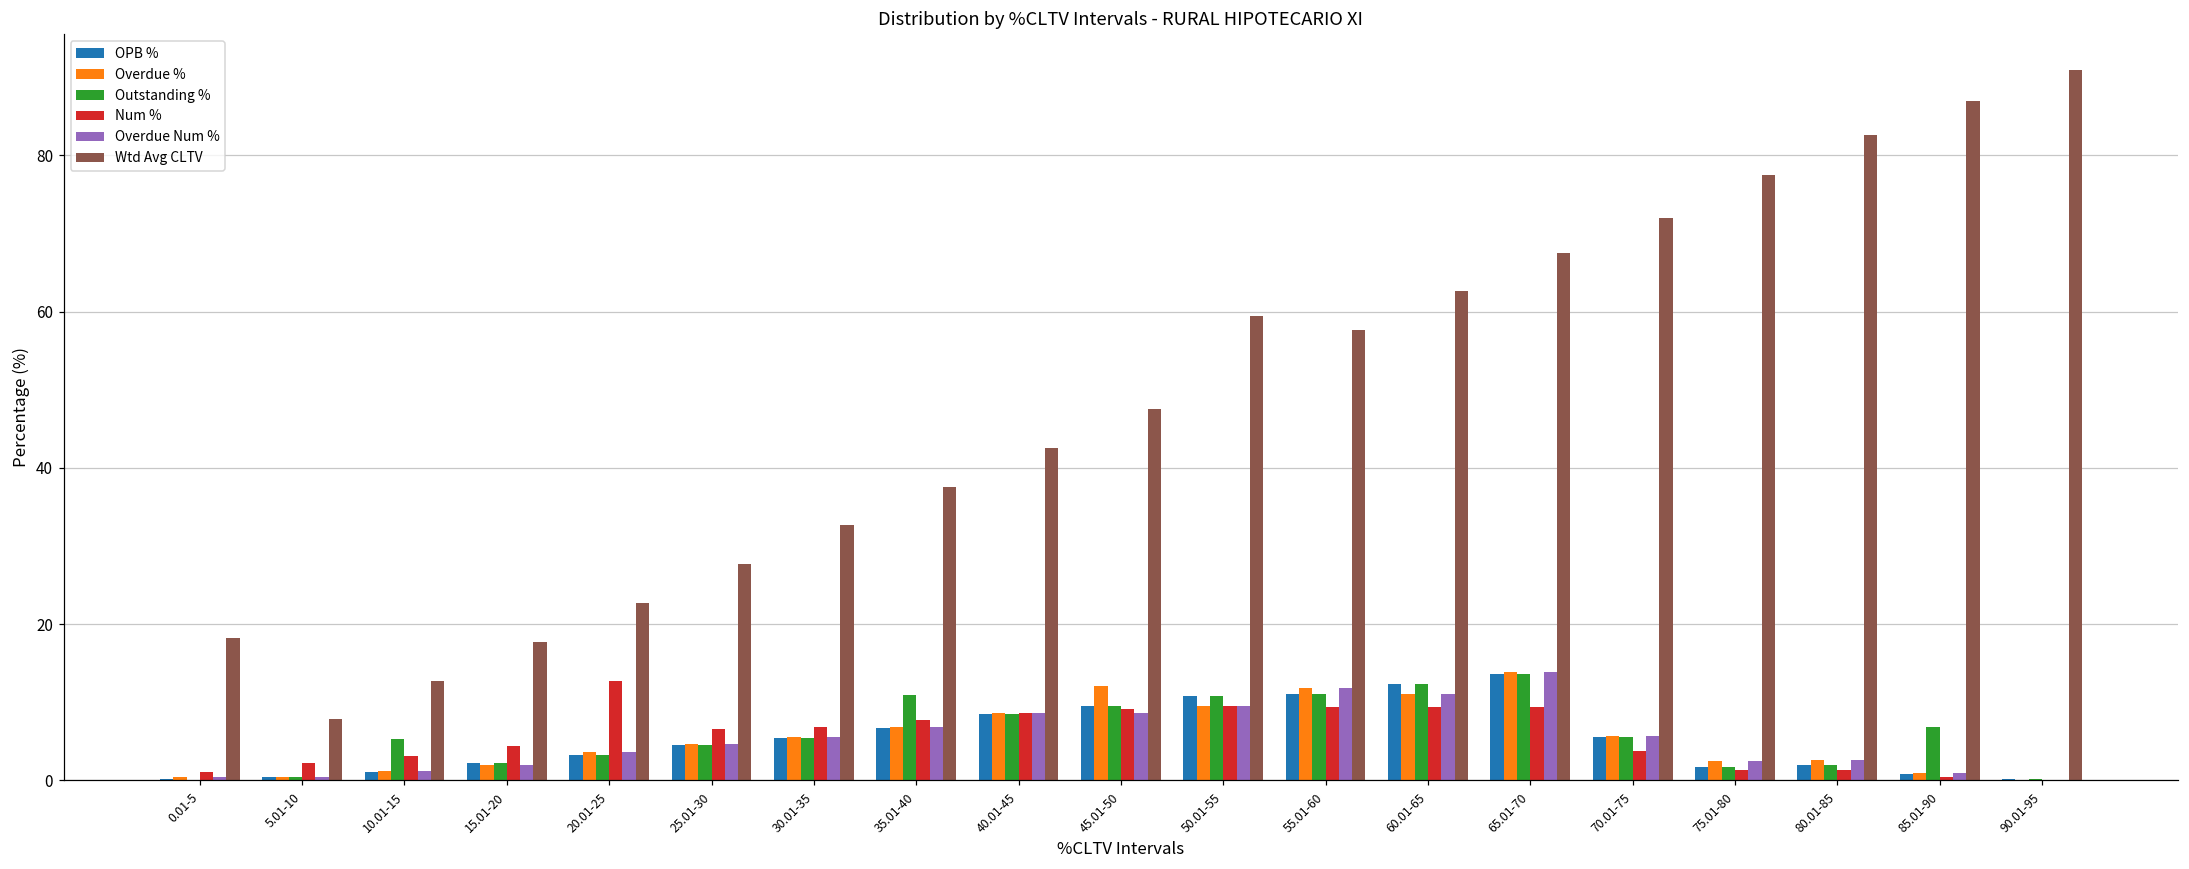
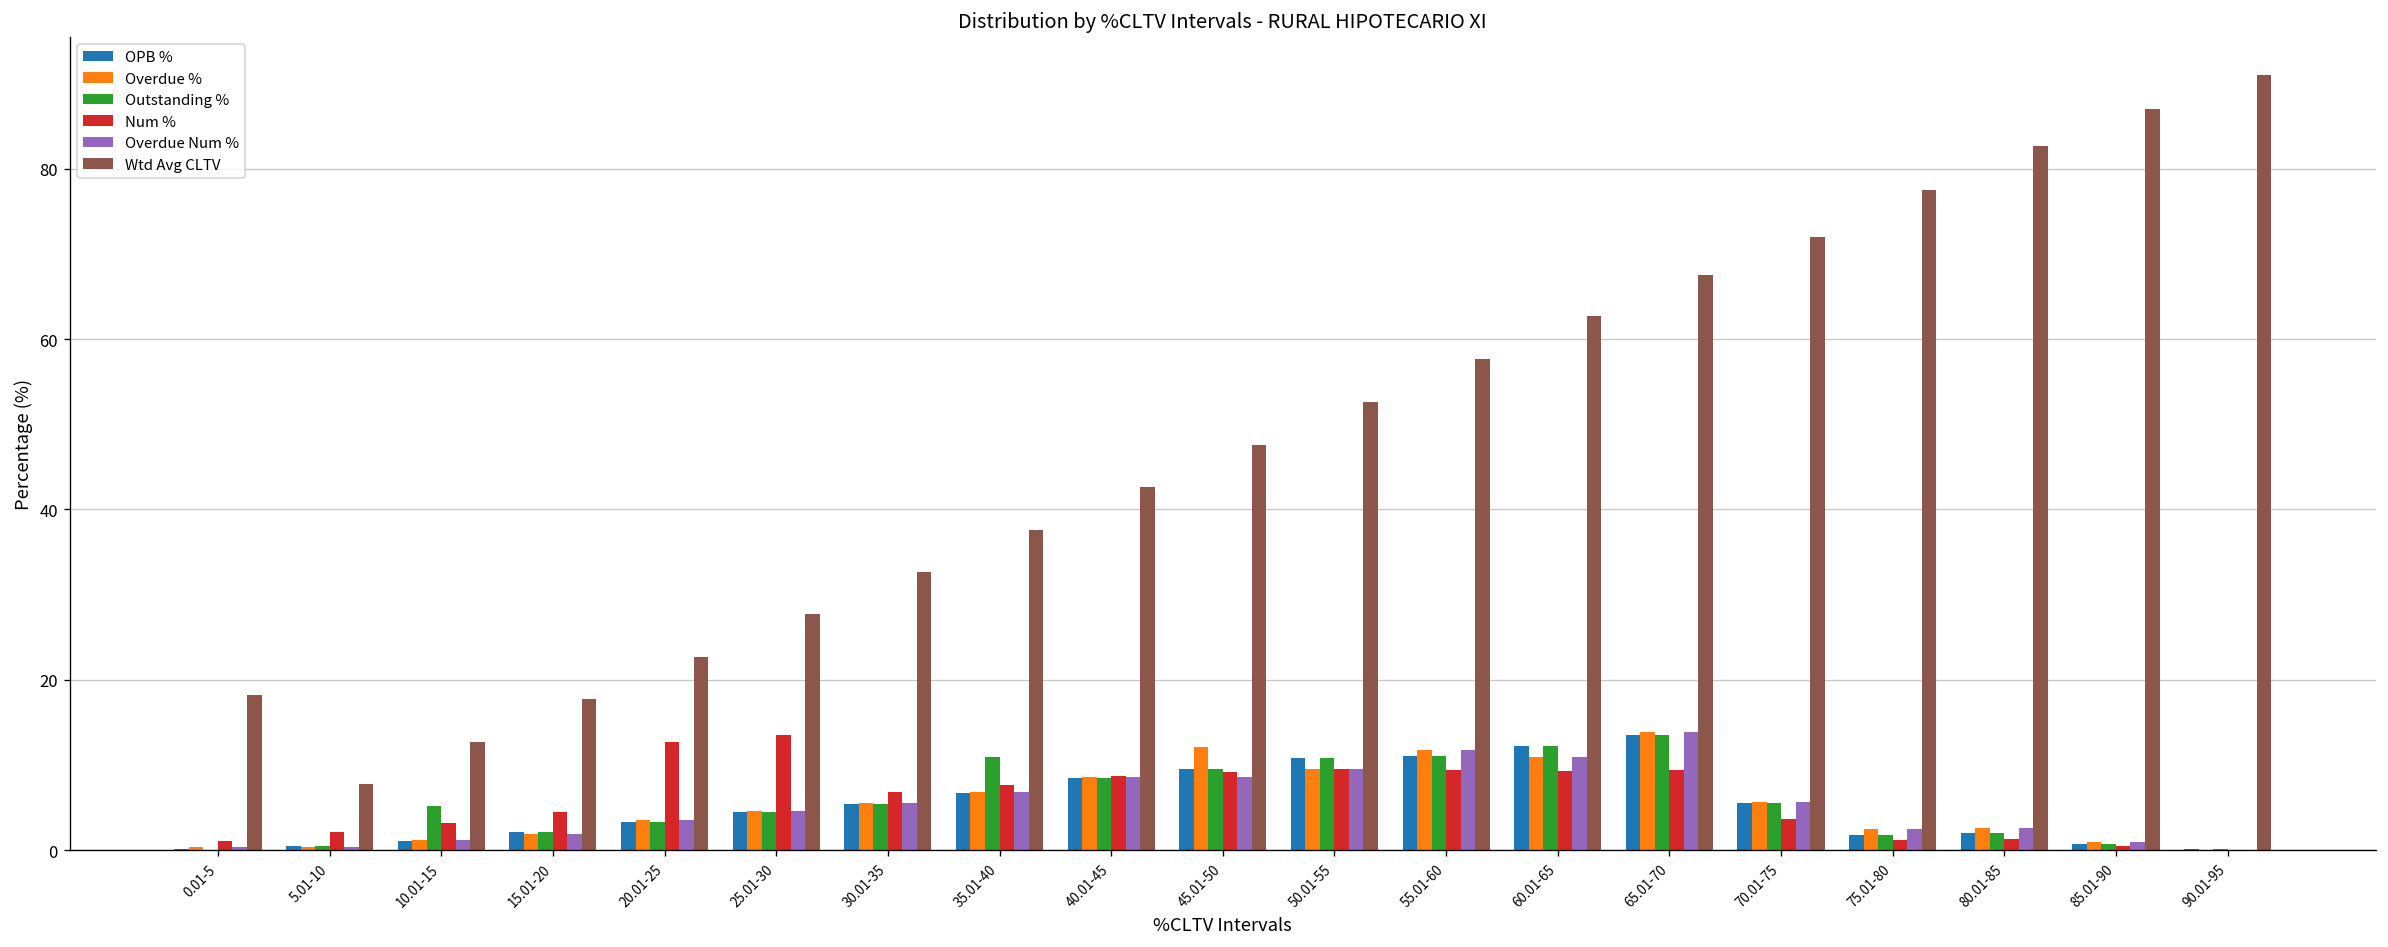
  {
    "OPB %": {
      "5.01-10": 0,
      "10.01-15": 1,
      "15.01-20": 2,
      "20.01-25": 3,
      "25.01-30": 5,
      "30.01-35": 5,
      "35.01-40": 7,
      "40.01-45": 8,
      "45.01-50": 10,
      "50.01-55": 11,
      "55.01-60": 11,
      "60.01-65": 12,
      "65.01-70": 14,
      "70.01-75": 6,
      "75.01-80": 2,
      "80.01-85": 2,
      "85.01-90": 1
    },
    "Overdue %": {
      "0.01-5": 0,
      "5.01-10": 0,
      "10.01-15": 1,
      "15.01-20": 2,
      "20.01-25": 4,
      "25.01-30": 5,
      "30.01-35": 6,
      "35.01-40": 7,
      "40.01-45": 9,
      "45.01-50": 12,
      "50.01-55": 10,
      "55.01-60": 12,
      "60.01-65": 11,
      "65.01-70": 14,
      "70.01-75": 6,
      "75.01-80": 2,
      "80.01-85": 3,
      "85.01-90": 1
    },
    "Outstanding %": {
      "5.01-10": 0,
      "10.01-15": 5,
      "15.01-20": 2,
      "20.01-25": 3,
      "25.01-30": 5,
      "30.01-35": 5,
      "35.01-40": 11,
      "40.01-45": 8,
      "45.01-50": 10,
      "50.01-55": 11,
      "55.01-60": 11,
      "60.01-65": 12,
      "65.01-70": 14,
      "70.01-75": 6,
      "75.01-80": 2,
      "80.01-85": 2,
-     "85.01-90": 7
+     "85.01-90": 1
    },
    "Num %": {
      "0.01-5": 1,
      "5.01-10": 2,
      "10.01-15": 3,
      "15.01-20": 4,
      "20.01-25": 13,
-     "25.01-30": 7,
+     "25.01-30": 14,
      "30.01-35": 7,
      "35.01-40": 8,
      "40.01-45": 9,
      "45.01-50": 9,
      "50.01-55": 10,
      "55.01-60": 9,
      "60.01-65": 9,
      "65.01-70": 9,
      "70.01-75": 4,
      "75.01-80": 1,
      "80.01-85": 1,
      "85.01-90": 0
    },
    "Overdue Num %": {
      "0.01-5": 0,
      "5.01-10": 0,
      "10.01-15": 1,
      "15.01-20": 2,
      "20.01-25": 4,
      "25.01-30": 5,
      "30.01-35": 6,
      "35.01-40": 7,
      "40.01-45": 9,
      "45.01-50": 9,
      "50.01-55": 10,
      "55.01-60": 12,
      "60.01-65": 11,
      "65.01-70": 14,
      "70.01-75": 6,
      "75.01-80": 2,
      "80.01-85": 3,
      "85.01-90": 1
    },
    "Wtd Avg CLTV": {
      "0.01-5": 18,
      "5.01-10": 8,
      "10.01-15": 13,
      "15.01-20": 18,
      "20.01-25": 23,
      "25.01-30": 28,
      "30.01-35": 33,
      "35.01-40": 38,
      "40.01-45": 43,
      "45.01-50": 48,
-     "50.01-55": 59,
+     "50.01-55": 53,
      "55.01-60": 58,
      "60.01-65": 63,
      "65.01-70": 67,
      "70.01-75": 72,
      "75.01-80": 78,
      "80.01-85": 83,
      "85.01-90": 87,
      "90.01-95": 91
    }
  }
